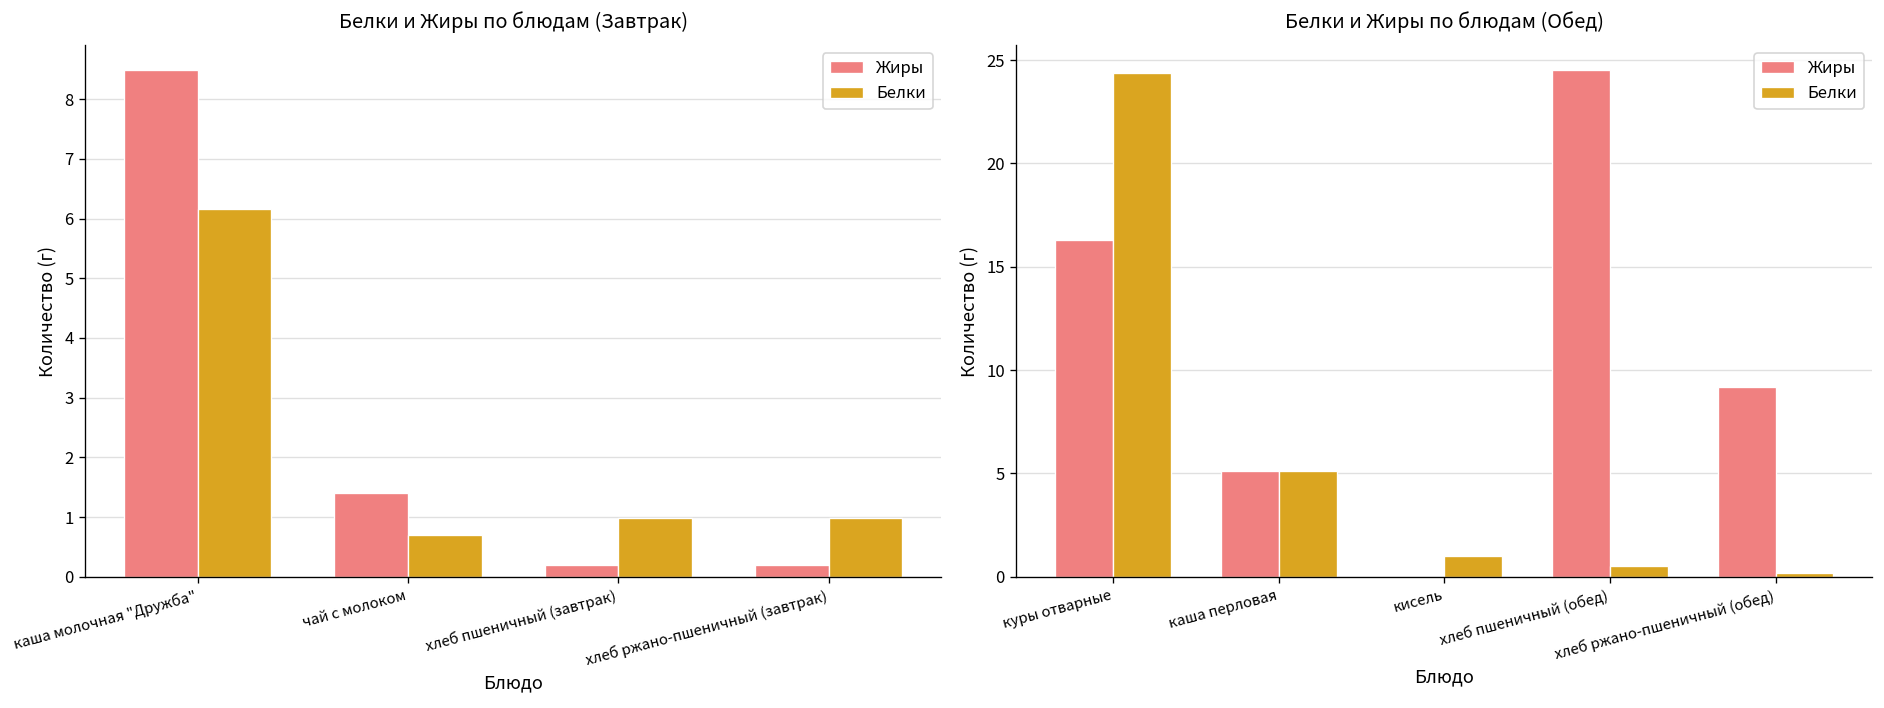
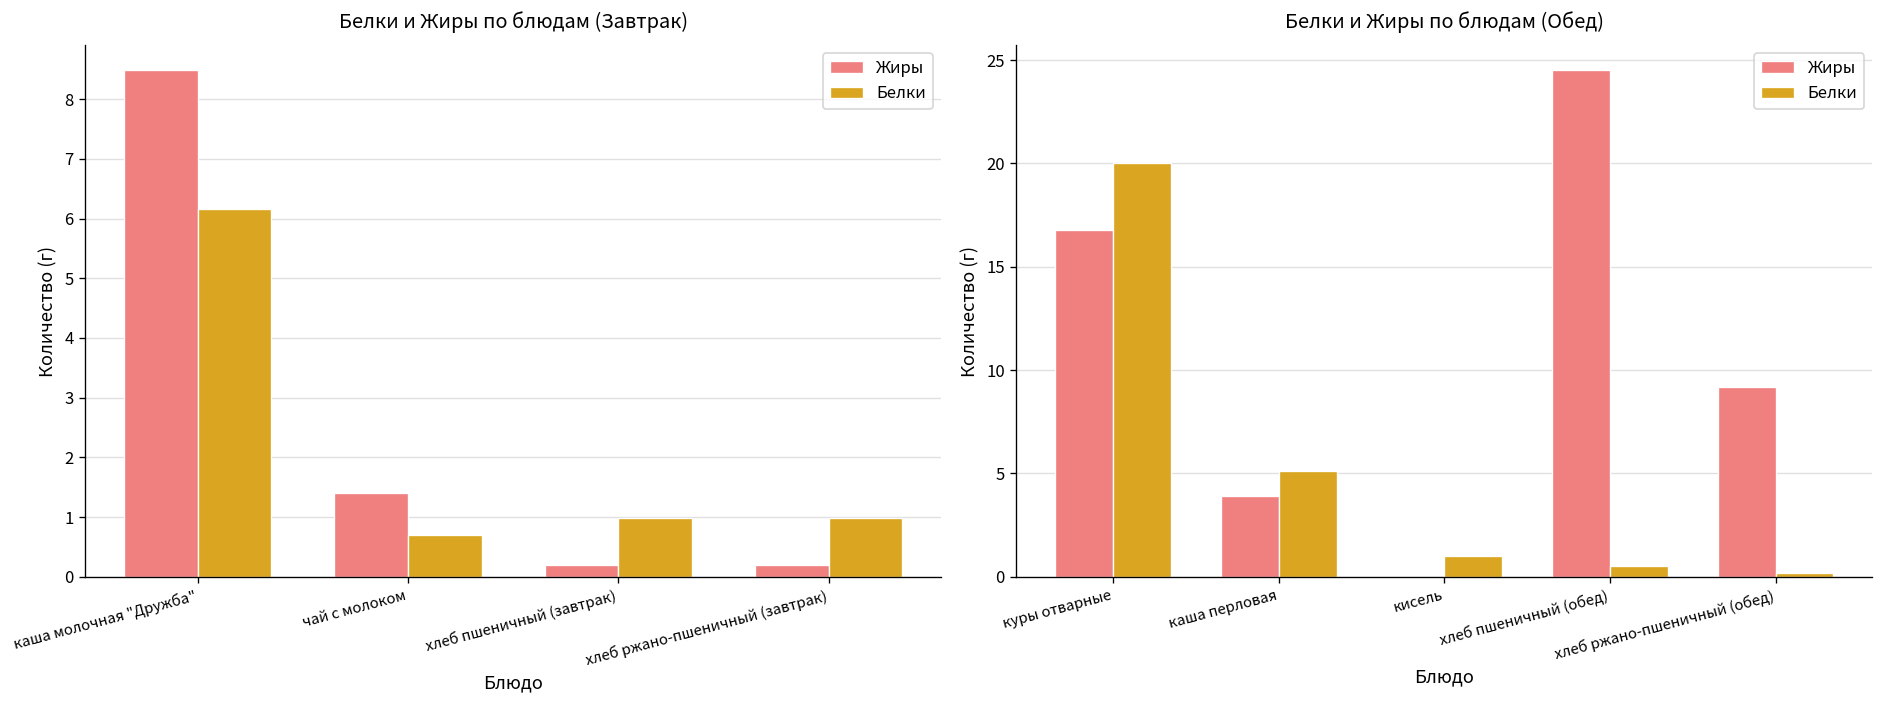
  {
    "Белки и Жиры по блюдам (Завтрак)": {
      "Жиры": {
        "каша молочная \"Дружба\"": 8.5,
        "чай с молоком": 1.4,
        "хлеб пшеничный (завтрак)": 0.2,
        "хлеб ржано-пшеничный (завтрак)": 0.2
      },
      "Белки": {
        "каша молочная \"Дружба\"": 6.2,
        "чай с молоком": 0.7,
        "хлеб пшеничный (завтрак)": 1.0,
        "хлеб ржано-пшеничный (завтрак)": 1.0
      }
    },
    "Белки и Жиры по блюдам (Обед)": {
      "Жиры": {
-       "куры отварные": 16.3,
-       "каша перловая": 5.1,
+       "куры отварные": 16.8,
+       "каша перловая": 3.9,
        "кисель": 0.0,
        "хлеб пшеничный (обед)": 24.5,
        "хлеб ржано-пшеничный (обед)": 9.2
      },
      "Белки": {
-       "куры отварные": 24.4,
+       "куры отварные": 20.0,
        "каша перловая": 5.1,
        "кисель": 1.0,
        "хлеб пшеничный (обед)": 0.5,
        "хлеб ржано-пшеничный (обед)": 0.2
      }
    }
  }
